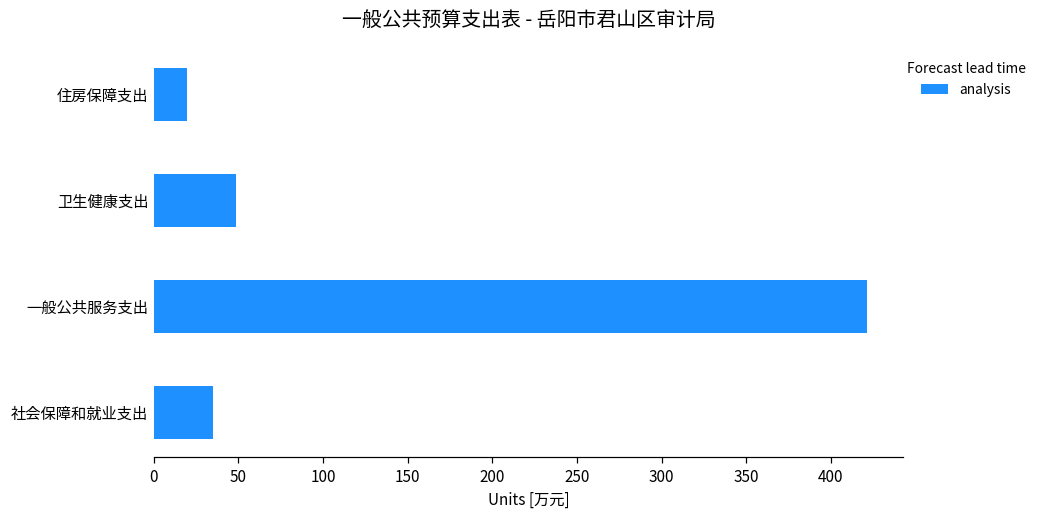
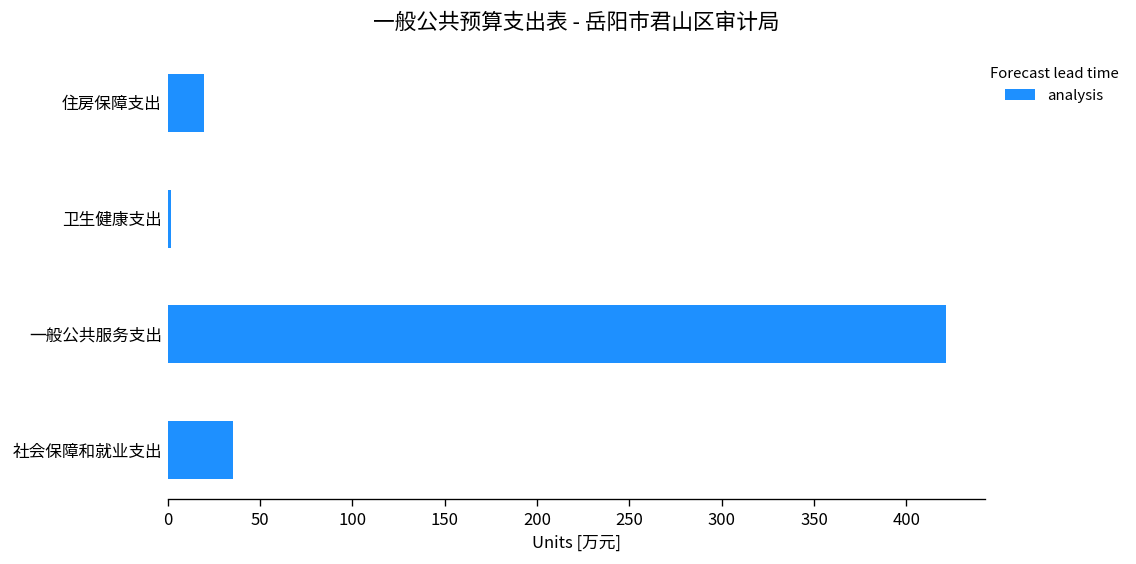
  {
    "住房保障支出": 20,
-   "卫生健康支出": 49,
+   "卫生健康支出": 2,
    "一般公共服务支出": 422,
    "社会保障和就业支出": 35
  }
